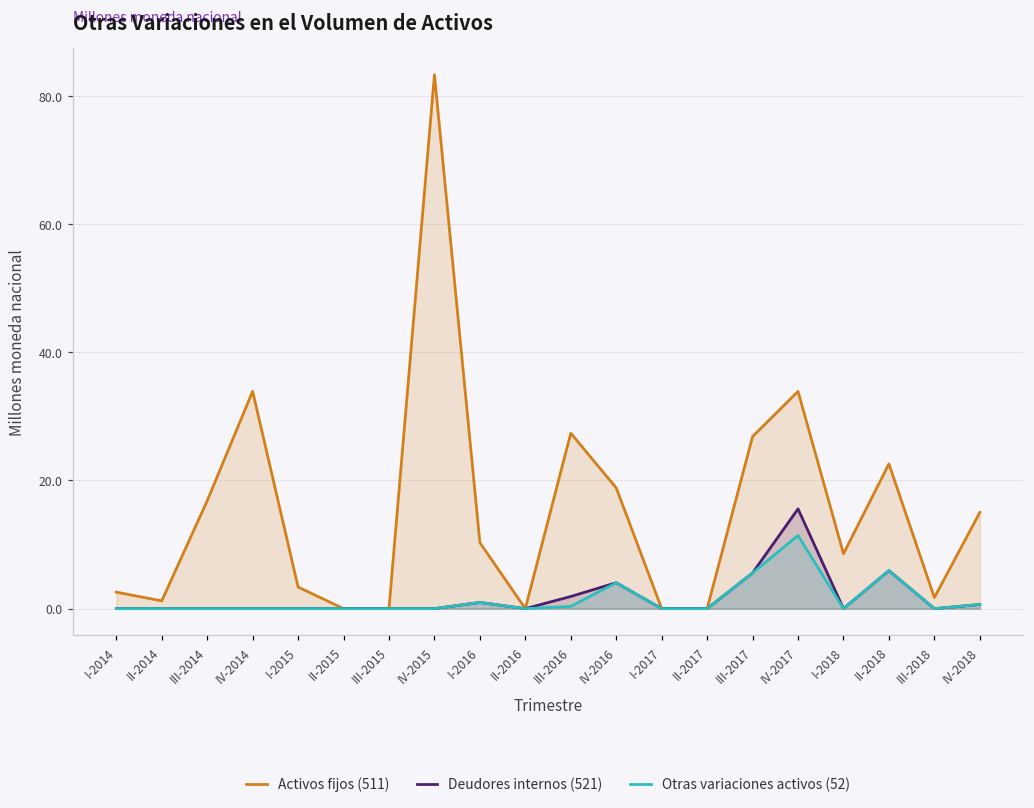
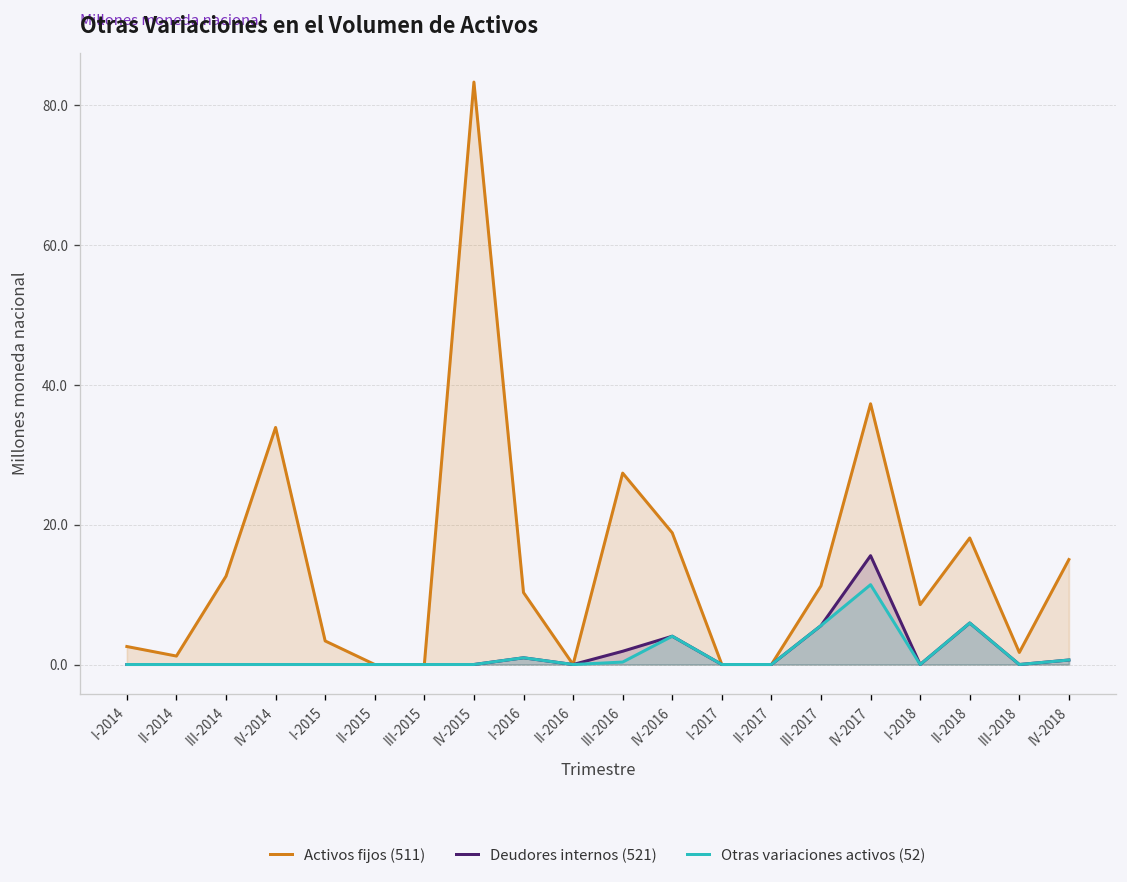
  {
    "Activos fijos (511)": {
      "I-2014": 3,
      "II-2014": 1,
-     "III-2014": 17,
+     "III-2014": 13,
      "IV-2014": 34,
      "I-2015": 3,
      "IV-2015": 83,
      "I-2016": 10,
      "III-2016": 27,
      "IV-2016": 19,
-     "III-2017": 27,
-     "IV-2017": 34,
+     "III-2017": 11,
+     "IV-2017": 37,
      "I-2018": 9,
-     "II-2018": 23,
+     "II-2018": 18,
      "III-2018": 2,
      "IV-2018": 15
    },
    "Deudores internos (521)": {
      "III-2016": 2,
      "IV-2017": 16
    },
    "Otras variaciones activos (52)": {
      "III-2016": 0,
      "IV-2017": 11
    }
  }
